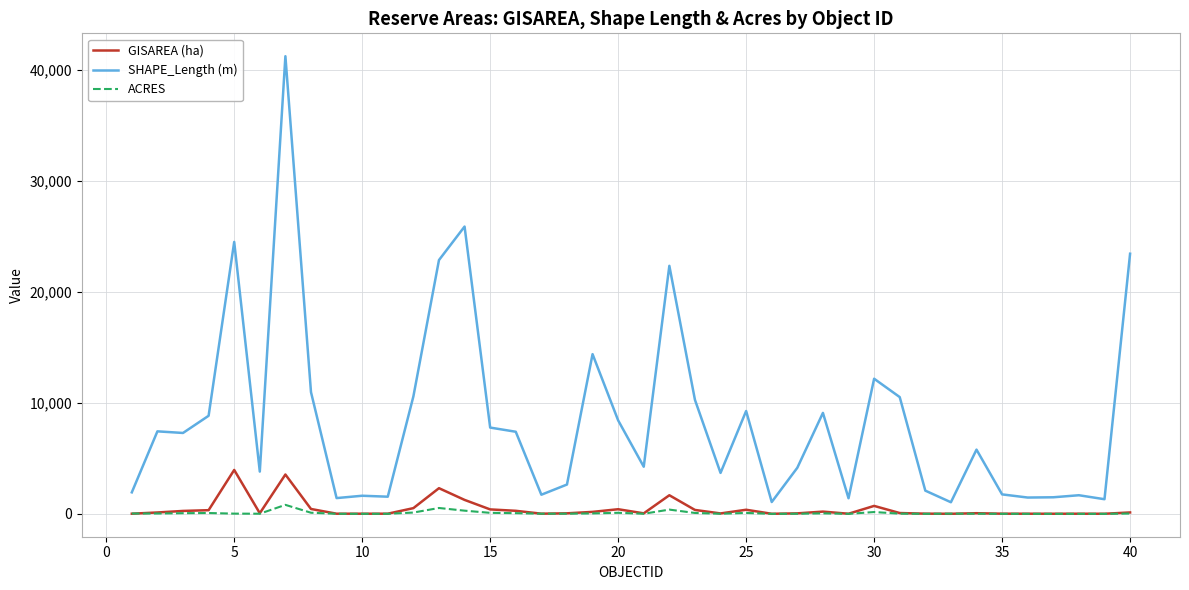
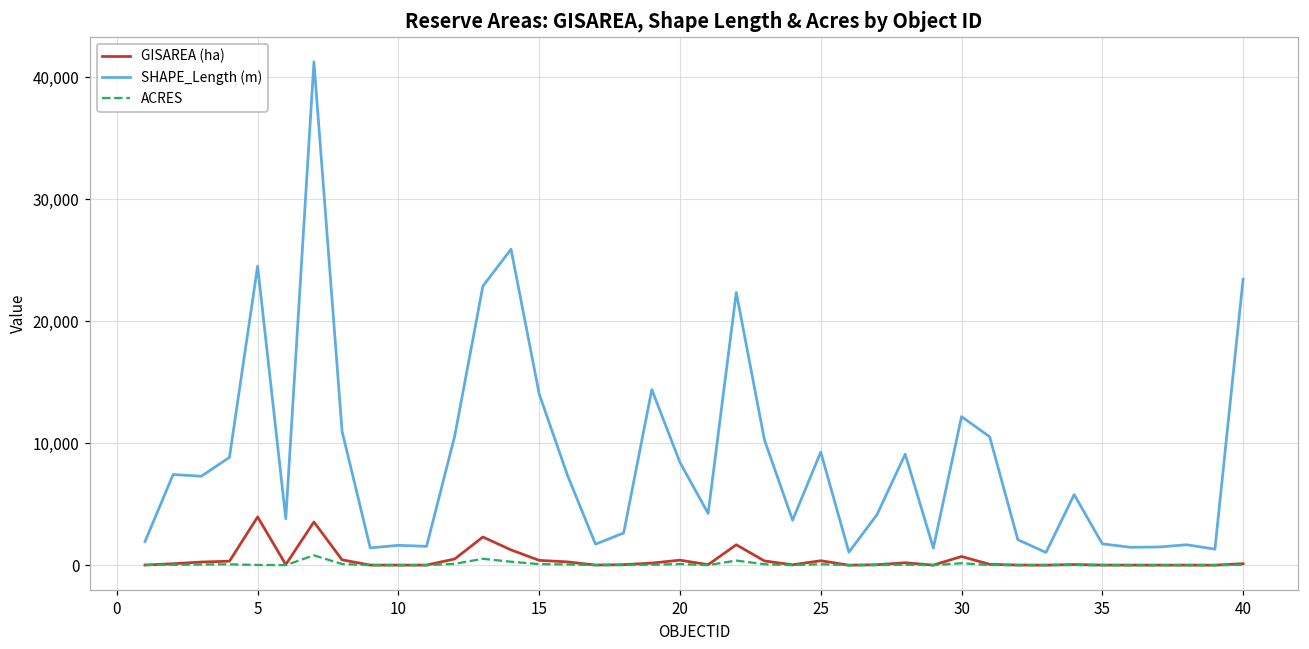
  {
    "GISAREA (ha)": {
      "5": "4,000",
      "15": "400",
      "20": "400",
      "25": "400",
      "30": "700"
    },
    "SHAPE_Length (m)": {
      "5": "24,500",
      "10": "1,600",
-     "15": "7,800",
+     "15": "14,000",
      "20": "8,400",
      "25": "9,300",
      "30": "12,200",
      "35": "1,800",
      "40": "23,400"
    },
    "ACRES": {
      "5": "0",
      "15": "100",
      "20": "100",
      "25": "100",
      "30": "200"
    }
  }
